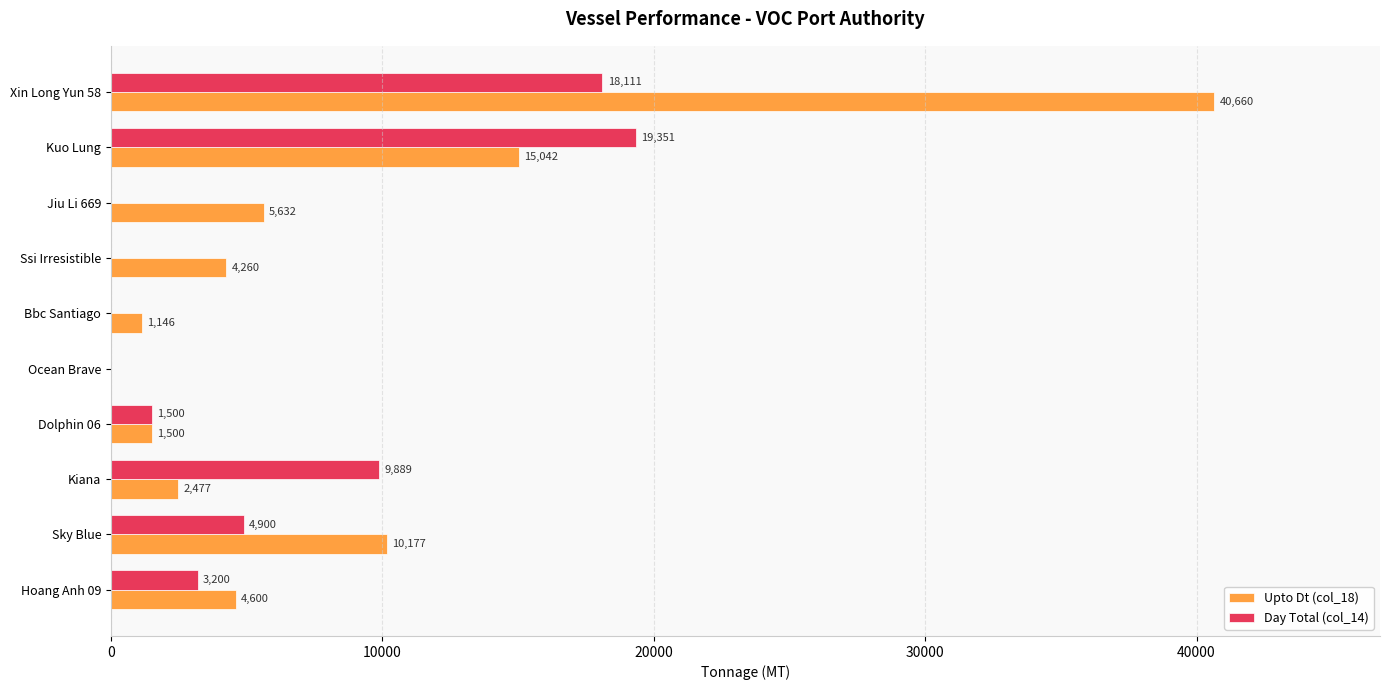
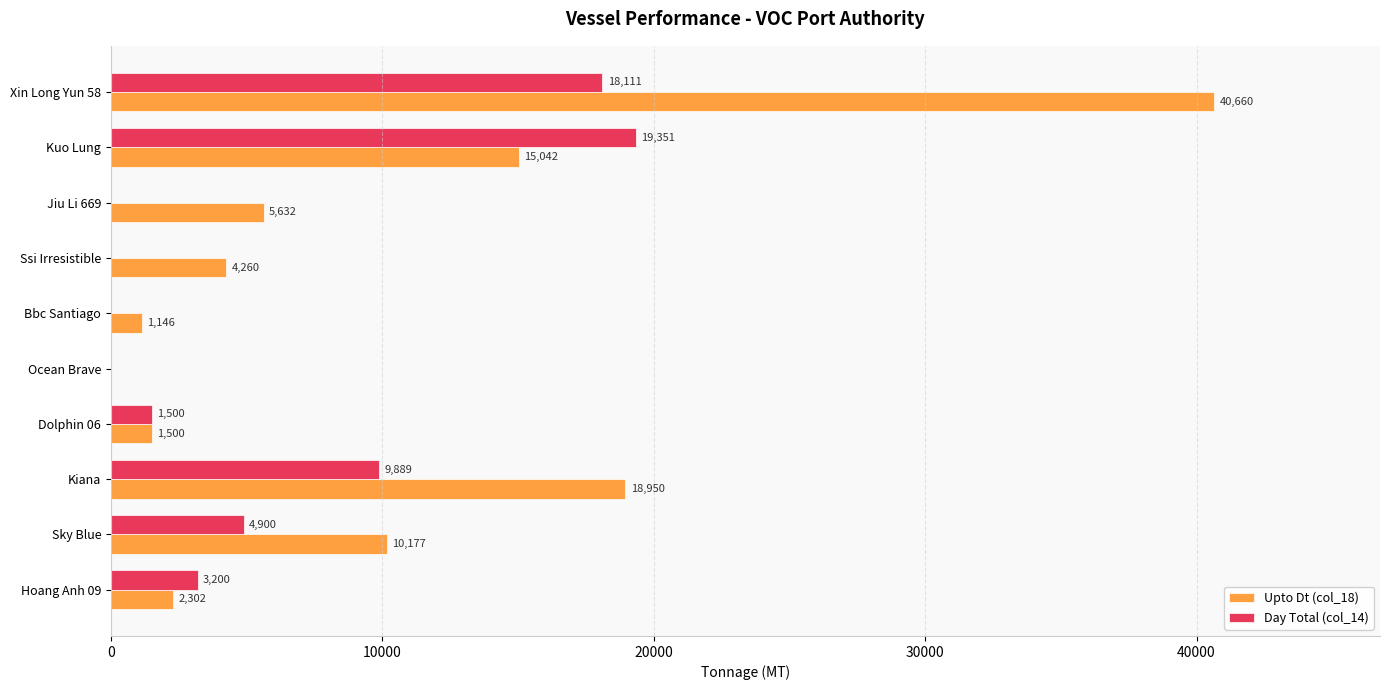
  {
    "Upto Dt (col_18)": {
      "Xin Long Yun 58": "40,660",
      "Kuo Lung": "15,042",
      "Jiu Li 669": "5,632",
      "Ssi Irresistible": "4,260",
      "Bbc Santiago": "1,146",
      "Dolphin 06": "1,500",
-     "Kiana": "2,477",
+     "Kiana": "18,950",
      "Sky Blue": "10,177",
-     "Hoang Anh 09": "4,600"
+     "Hoang Anh 09": "2,302"
    },
    "Day Total (col_14)": {
      "Xin Long Yun 58": "18,111",
      "Kuo Lung": "19,351",
      "Dolphin 06": "1,500",
      "Kiana": "9,889",
      "Sky Blue": "4,900",
      "Hoang Anh 09": "3,200"
    }
  }
